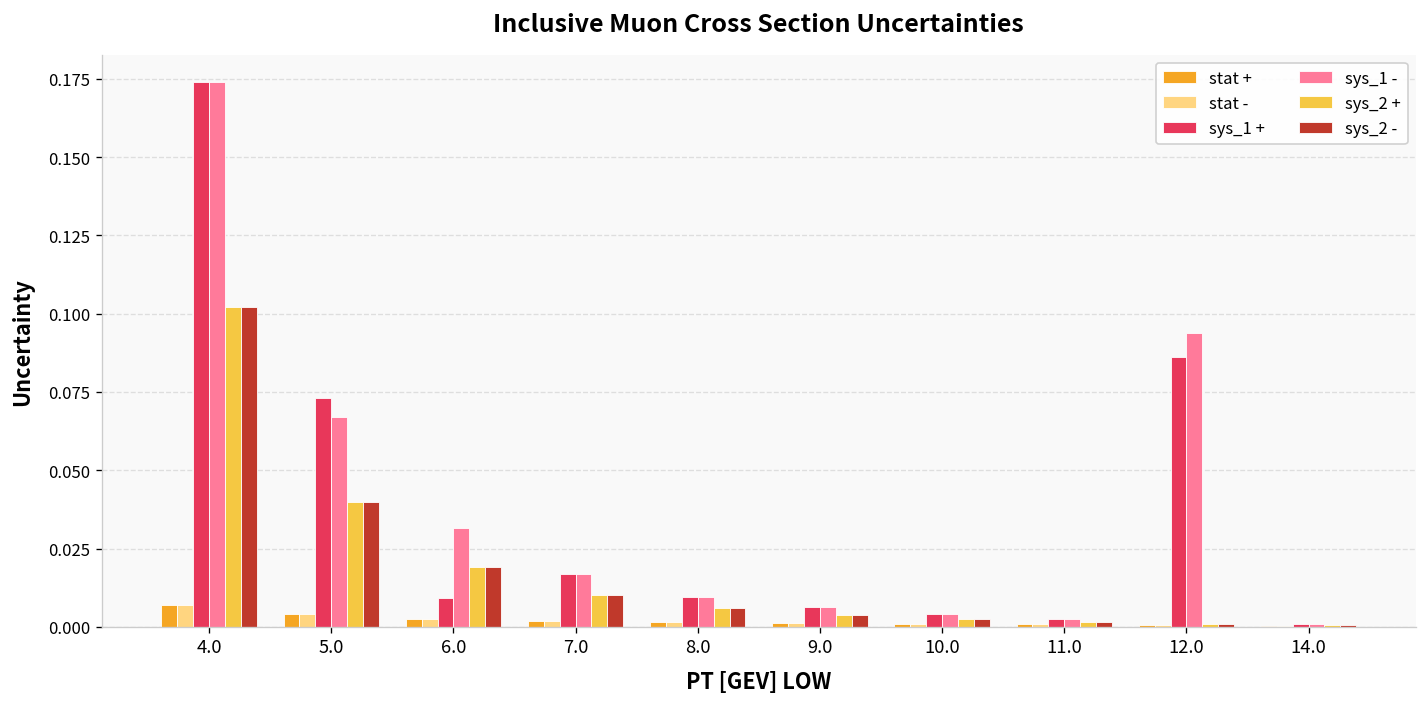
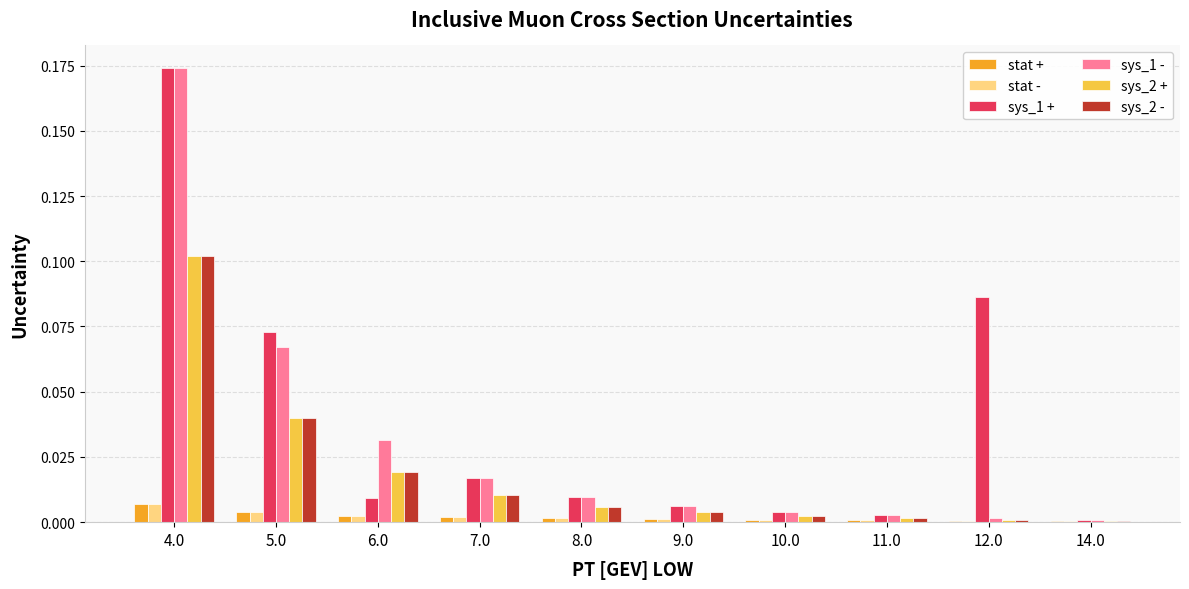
  {
    "stat -": {
      "4.0": 0.007,
      "5.0": 0.004,
      "6.0": 0.003,
      "7.0": 0.002,
      "8.0": 0.002,
      "9.0": 0.001,
      "10.0": 0.001
    },
    "sys_1 +": {
      "4.0": 0.174,
      "5.0": 0.073,
      "6.0": 0.009,
      "7.0": 0.017,
      "8.0": 0.010,
      "9.0": 0.006,
      "10.0": 0.004,
      "11.0": 0.003,
      "12.0": 0.086
    },
    "sys_1 -": {
      "4.0": 0.174,
      "5.0": 0.067,
      "6.0": 0.032,
      "7.0": 0.017,
      "8.0": 0.010,
      "9.0": 0.006,
      "10.0": 0.004,
      "11.0": 0.003,
-     "12.0": 0.094
+     "12.0": 0.001
    },
    "sys_2 -": {
      "4.0": 0.102,
      "5.0": 0.040,
      "6.0": 0.019,
      "7.0": 0.010,
      "8.0": 0.006,
      "9.0": 0.004,
      "10.0": 0.002,
      "11.0": 0.002
    }
  }
